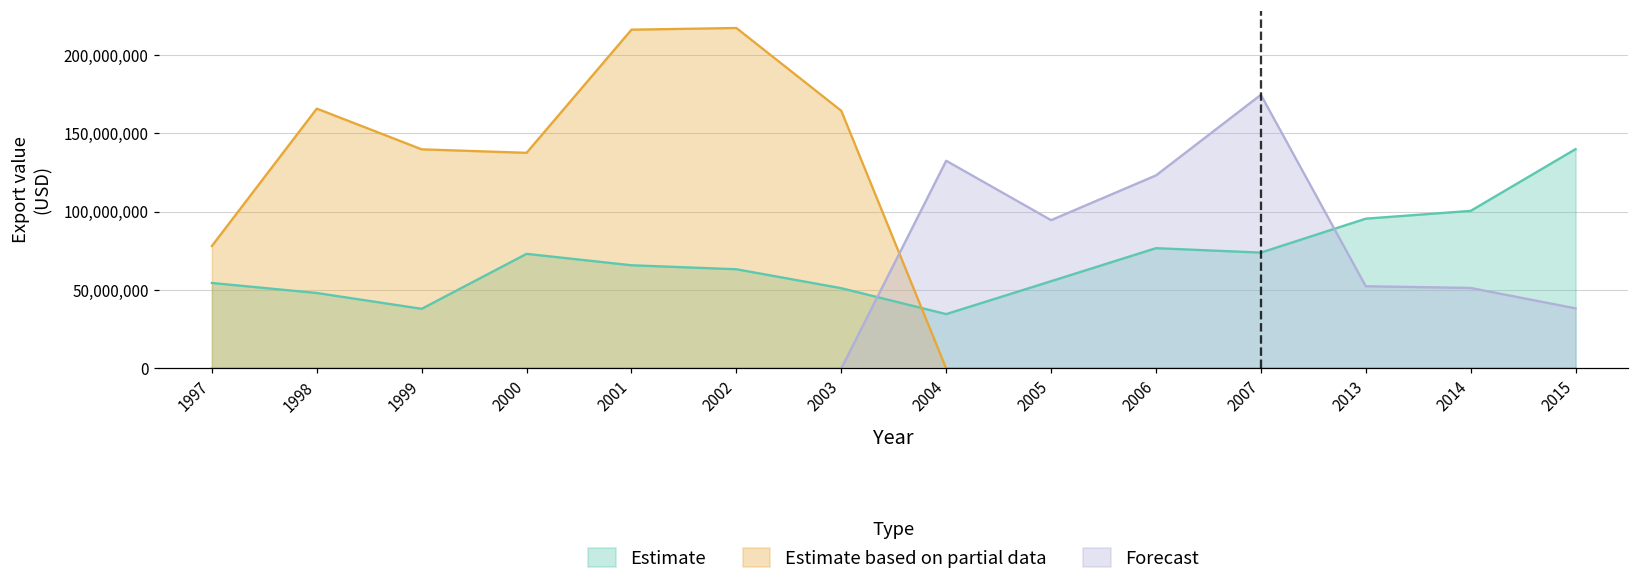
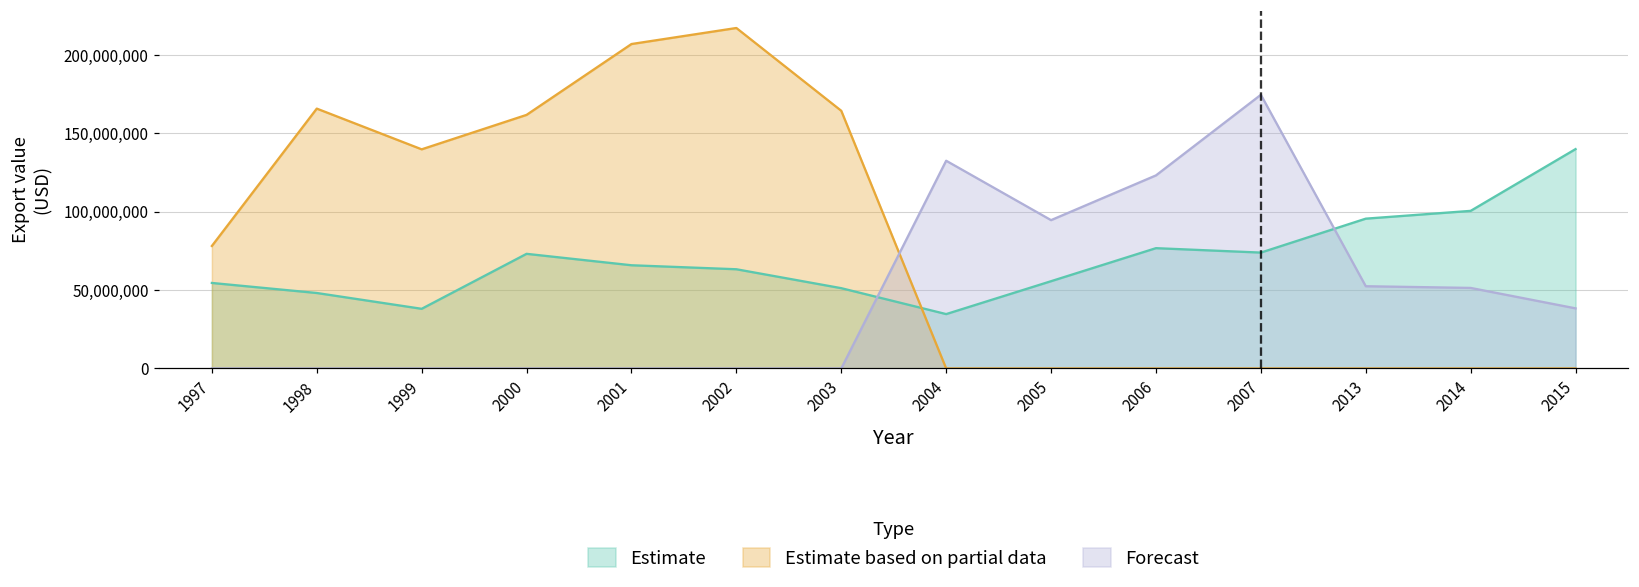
  {
    "Estimate based on partial data": {
      "1997": "78,000,000",
      "1998": "166,000,000",
      "1999": "140,000,000",
-     "2000": "138,000,000",
-     "2001": "216,000,000",
+     "2000": "162,000,000",
+     "2001": "207,000,000",
      "2002": "217,000,000",
      "2003": "164,000,000",
      "2004": "0",
      "2005": "0",
      "2006": "0",
      "2007": "0",
      "2013": "0",
      "2014": "0",
      "2015": "0"
    }
  }
